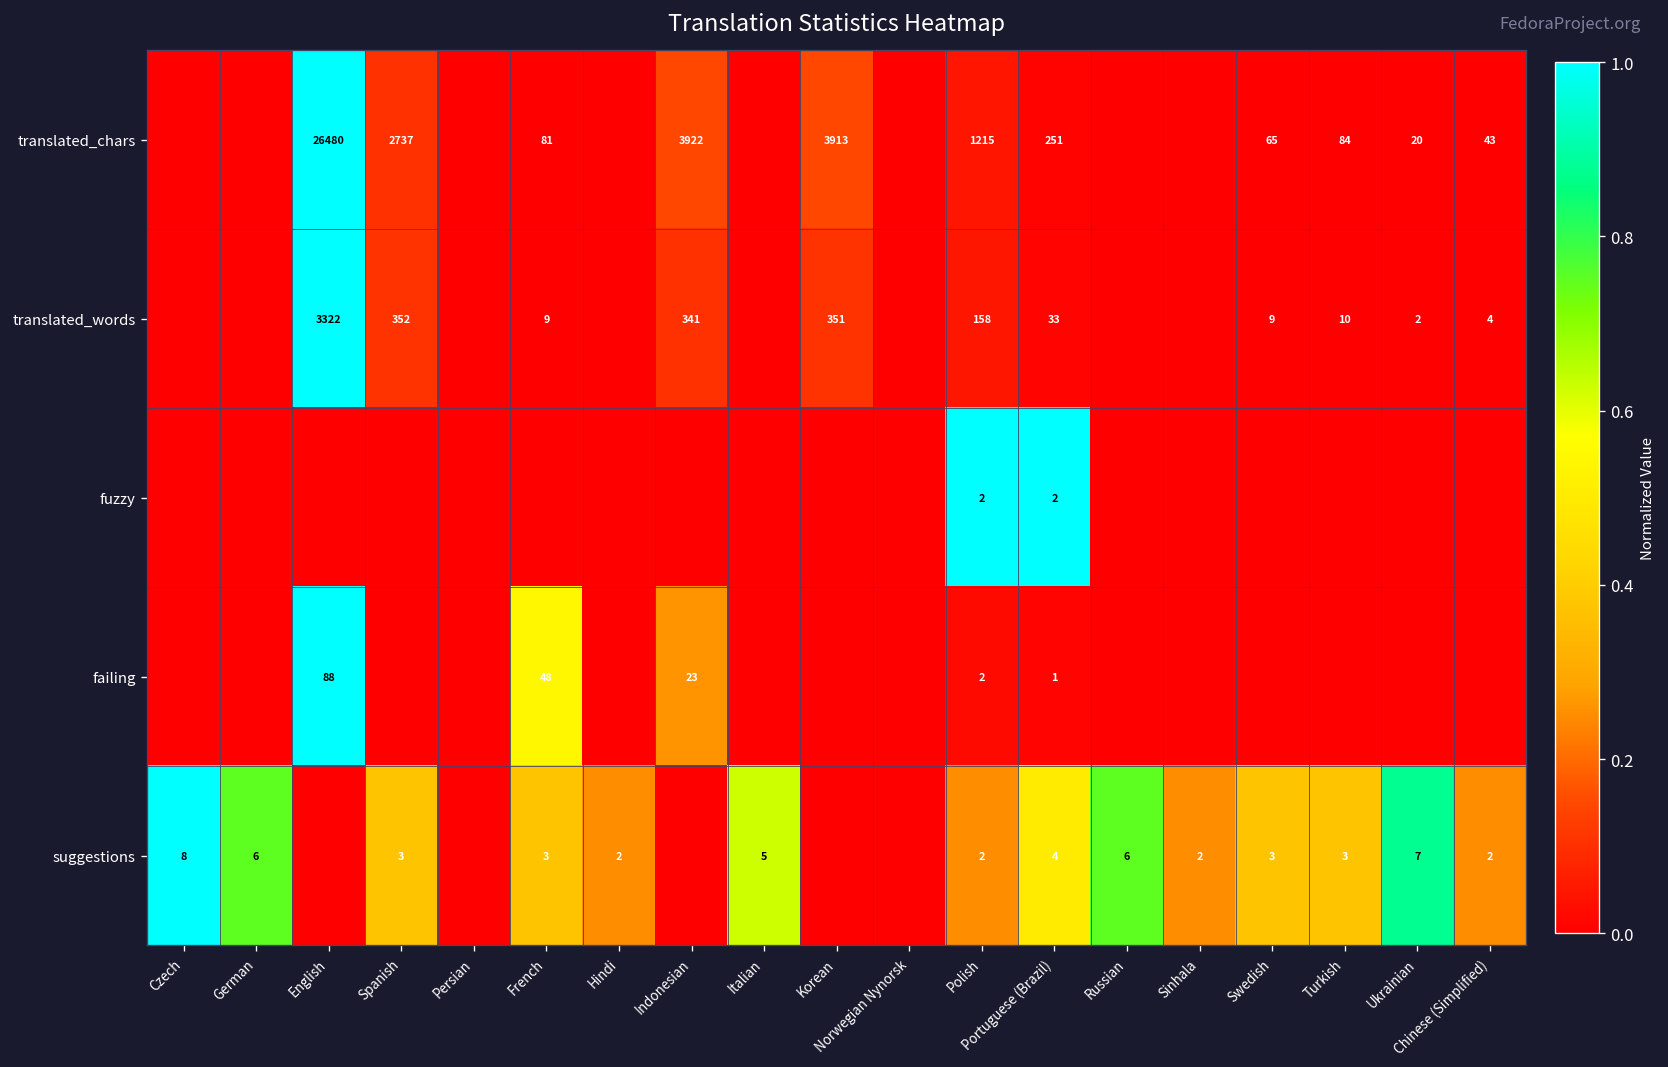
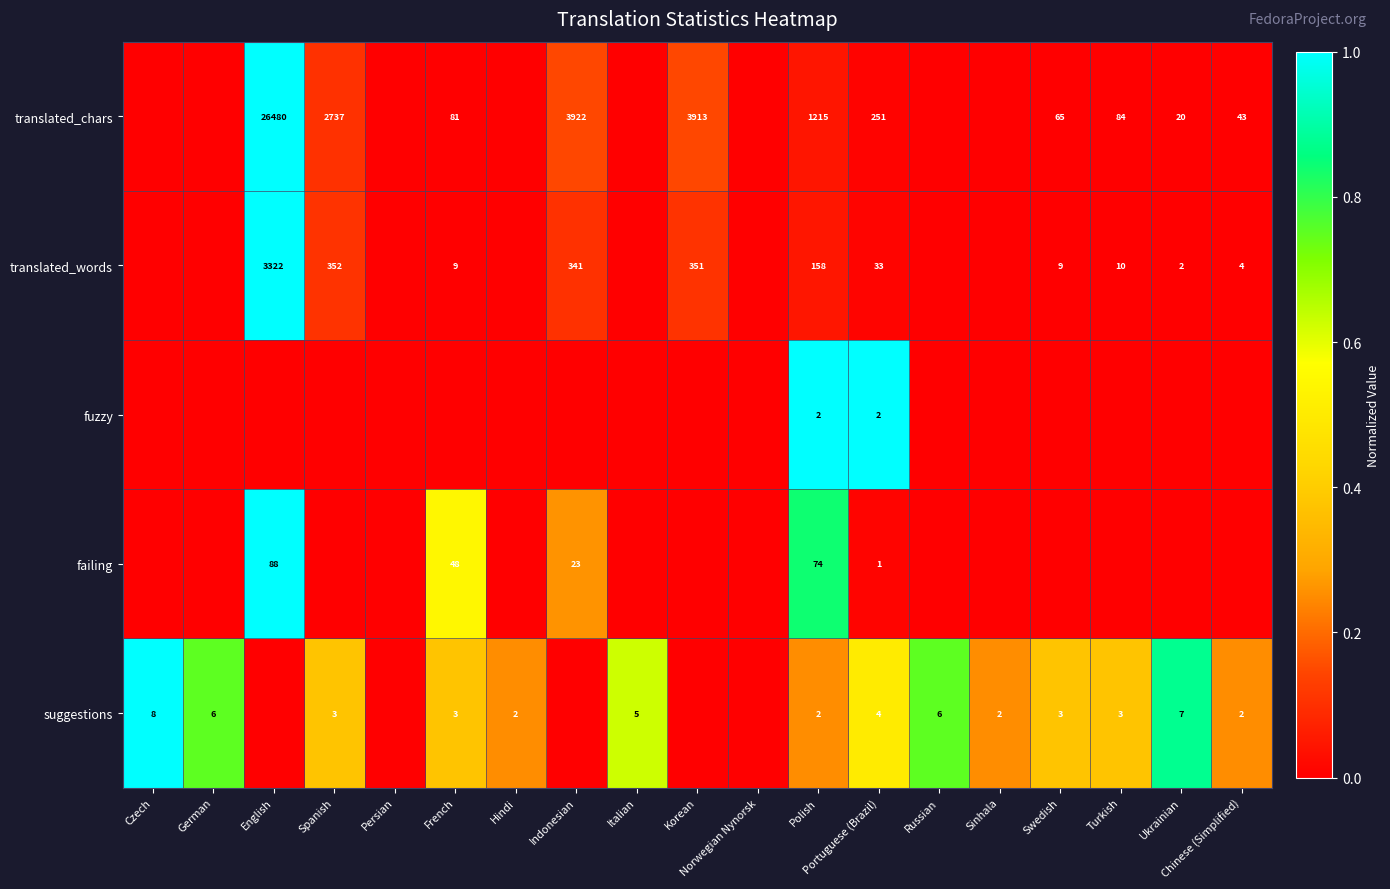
  {
    "translated_chars": {
      "English": 26480,
      "Spanish": 2737,
      "French": 81,
      "Indonesian": 3922,
      "Korean": 3913,
      "Polish": 1215,
      "Portuguese (Brazil)": 251,
      "Swedish": 65,
      "Turkish": 84,
      "Ukrainian": 20,
      "Chinese (Simplified)": 43
    },
    "translated_words": {
      "English": 3322,
      "Spanish": 352,
      "French": 9,
      "Indonesian": 341,
      "Korean": 351,
      "Polish": 158,
      "Portuguese (Brazil)": 33,
      "Swedish": 9,
      "Turkish": 10,
      "Ukrainian": 2,
      "Chinese (Simplified)": 4
    },
    "fuzzy": {
      "Polish": 2,
      "Portuguese (Brazil)": 2
    },
    "failing": {
      "English": 88,
      "French": 48,
      "Indonesian": 23,
-     "Polish": 2,
+     "Polish": 74,
      "Portuguese (Brazil)": 1
    },
    "suggestions": {
      "Czech": 8,
      "German": 6,
      "Spanish": 3,
      "French": 3,
      "Hindi": 2,
      "Italian": 5,
      "Polish": 2,
      "Portuguese (Brazil)": 4,
      "Russian": 6,
      "Sinhala": 2,
      "Swedish": 3,
      "Turkish": 3,
      "Ukrainian": 7,
      "Chinese (Simplified)": 2
    }
  }
